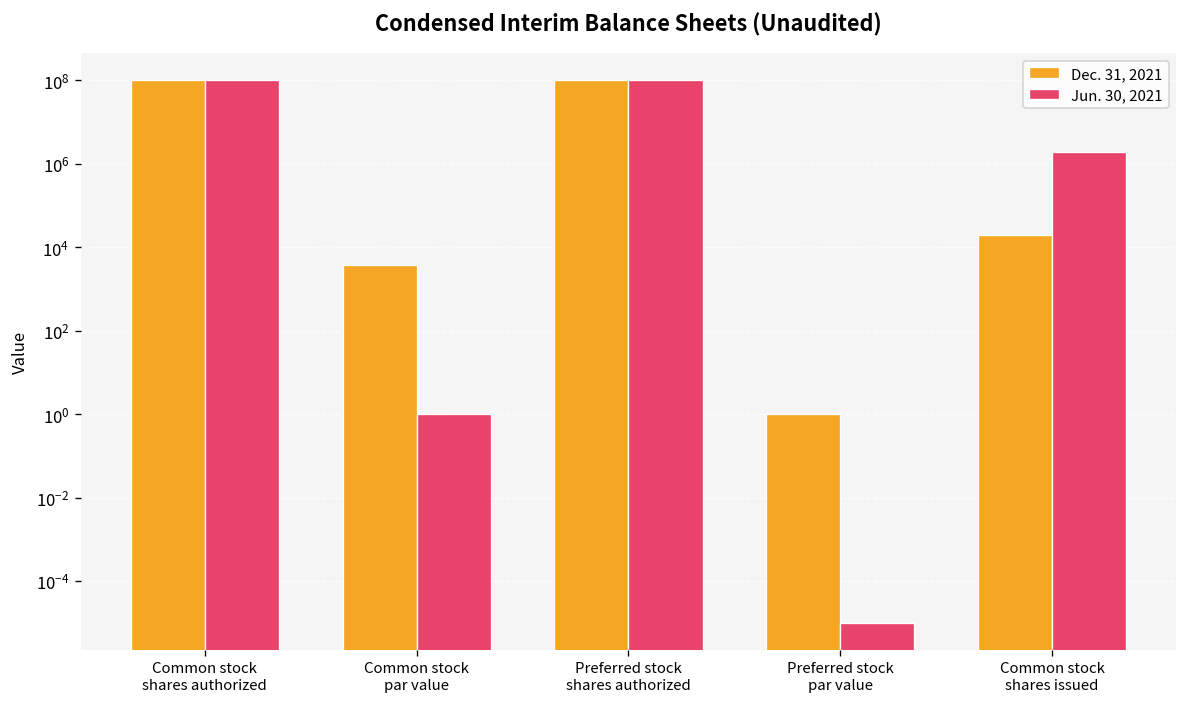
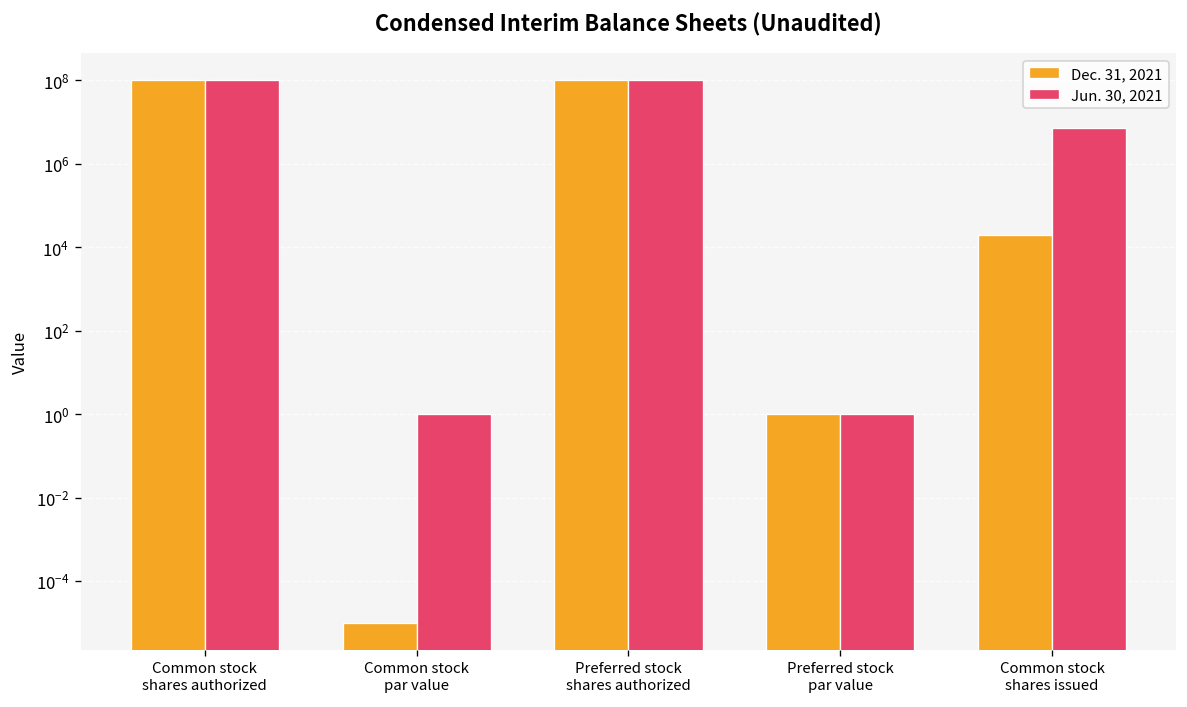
  {
    "Dec. 31, 2021": {
      "Common stock shares authorized": 100000000,
-     "Common stock par value": 4000,
+     "Common stock par value": 0,
      "Preferred stock shares authorized": 100000000,
      "Preferred stock par value": 1,
      "Common stock shares issued": 20000
    },
    "Jun. 30, 2021": {
      "Common stock shares authorized": 100000000,
      "Common stock par value": 1,
      "Preferred stock shares authorized": 100000000,
-     "Preferred stock par value": 0,
-     "Common stock shares issued": 2000000
+     "Preferred stock par value": 1,
+     "Common stock shares issued": 7000000
    }
  }
